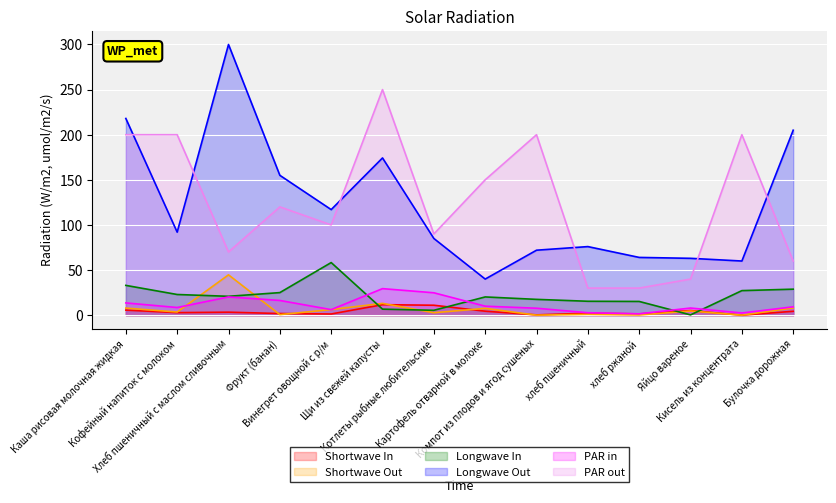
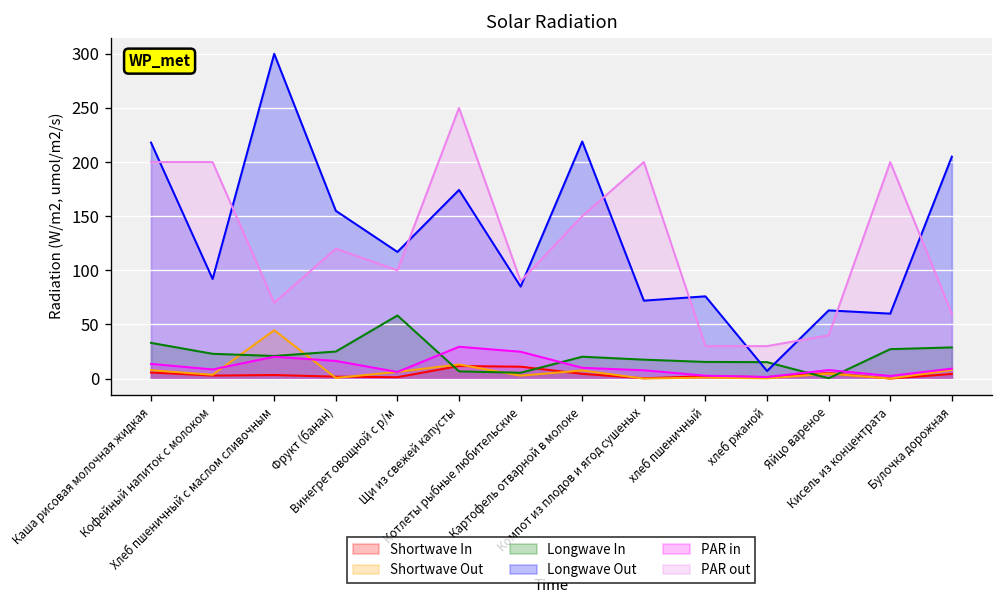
  {
    "Shortwave In": {
      "Хлеб пшеничный с маслом сливочным": 0,
      "Винегрет овощной с р/м": 0,
      "Котлеты рыбные любительские": 10,
      "Картофель отварной в молоке": 0,
      "Булочка дорожная": 0
    },
    "Shortwave Out": {
      "Хлеб пшеничный с маслом сливочным": 40
    },
    "Longwave In": {
      "Каша рисовая молочная жидкая": 30,
      "Кофейный напиток с молоком": 20,
      "Фрукт (банан)": 30,
      "Винегрет овощной с р/м": 60,
      "Щи из свежей капусты": 10,
      "Картофель отварной в молоке": 20,
      "Компот из плодов и ягод сушеных": 20,
      "хлеб пшеничный": 20,
      "хлеб ржаной": 20,
      "Яйцо вареное": 0,
      "Кисель из концентрата": 30,
      "Булочка дорожная": 30
    },
    "Longwave Out": {
      "Каша рисовая молочная жидкая": 220,
      "Кофейный напиток с молоком": 90,
      "Хлеб пшеничный с маслом сливочным": 300,
      "Фрукт (банан)": 160,
      "Винегрет овощной с р/м": 120,
      "Щи из свежей капусты": 170,
      "Котлеты рыбные любительские": 90,
-     "Картофель отварной в молоке": 40,
+     "Картофель отварной в молоке": 220,
      "Компот из плодов и ягод сушеных": 70,
      "хлеб пшеничный": 80,
-     "хлеб ржаной": 60,
+     "хлеб ржаной": 10,
      "Яйцо вареное": 60,
      "Кисель из концентрата": 60,
      "Булочка дорожная": 210
    }
  }
